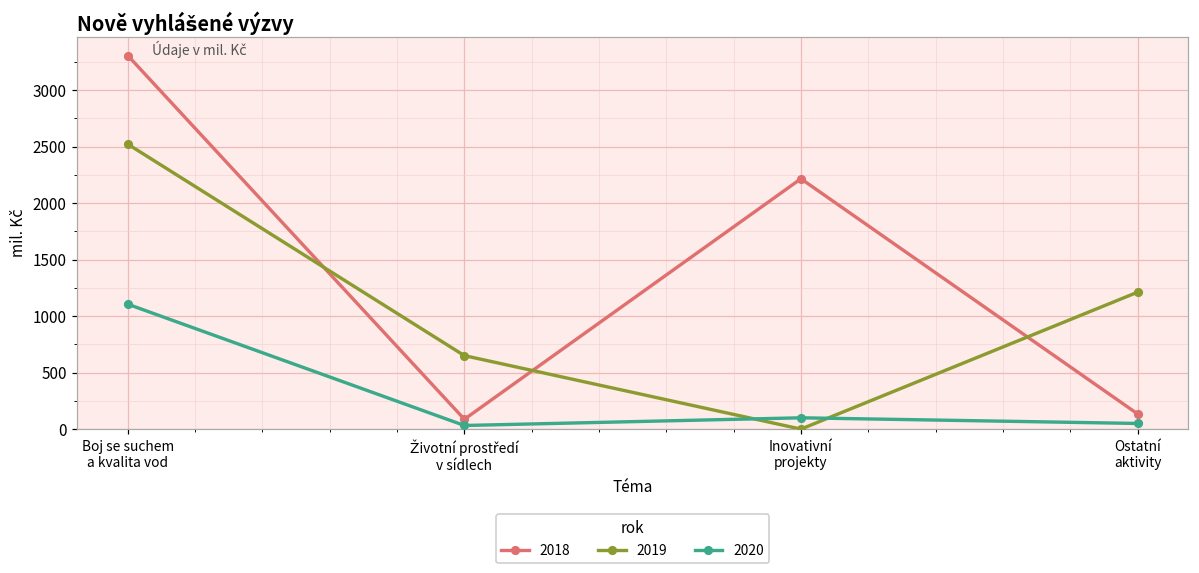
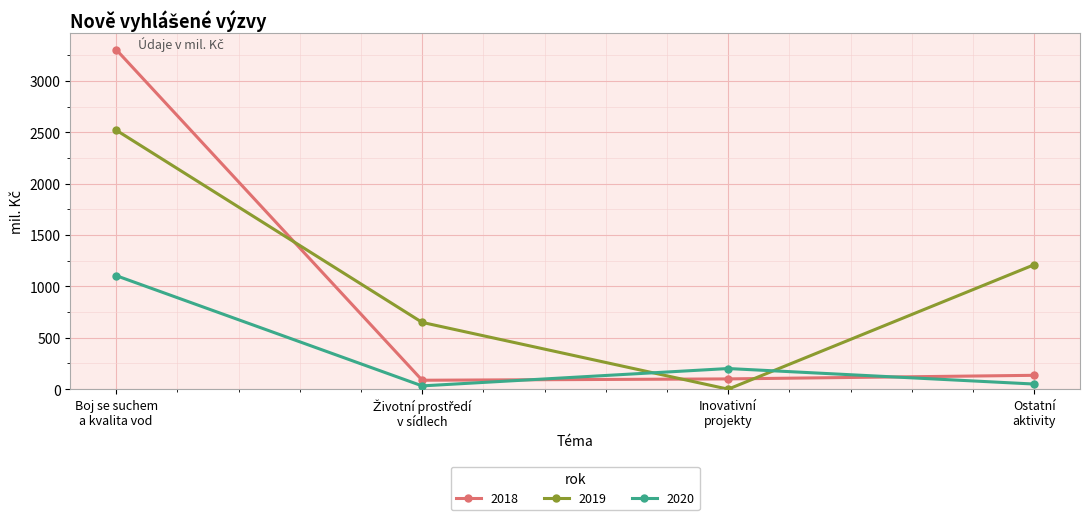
  {
    "2018": {
      "Boj se suchem a kvalita vod": 3310,
      "Životní prostředí v sídlech": 90,
-     "Inovativní projekty": 2220,
+     "Inovativní projekty": 100,
      "Ostatní aktivity": 140
    },
    "2019": {
      "Boj se suchem a kvalita vod": 2520,
      "Životní prostředí v sídlech": 650,
      "Inovativní projekty": 0,
      "Ostatní aktivity": 1210
    },
    "2020": {
      "Boj se suchem a kvalita vod": 1110,
      "Životní prostředí v sídlech": 30,
-     "Inovativní projekty": 100,
+     "Inovativní projekty": 200,
      "Ostatní aktivity": 50
    }
  }
